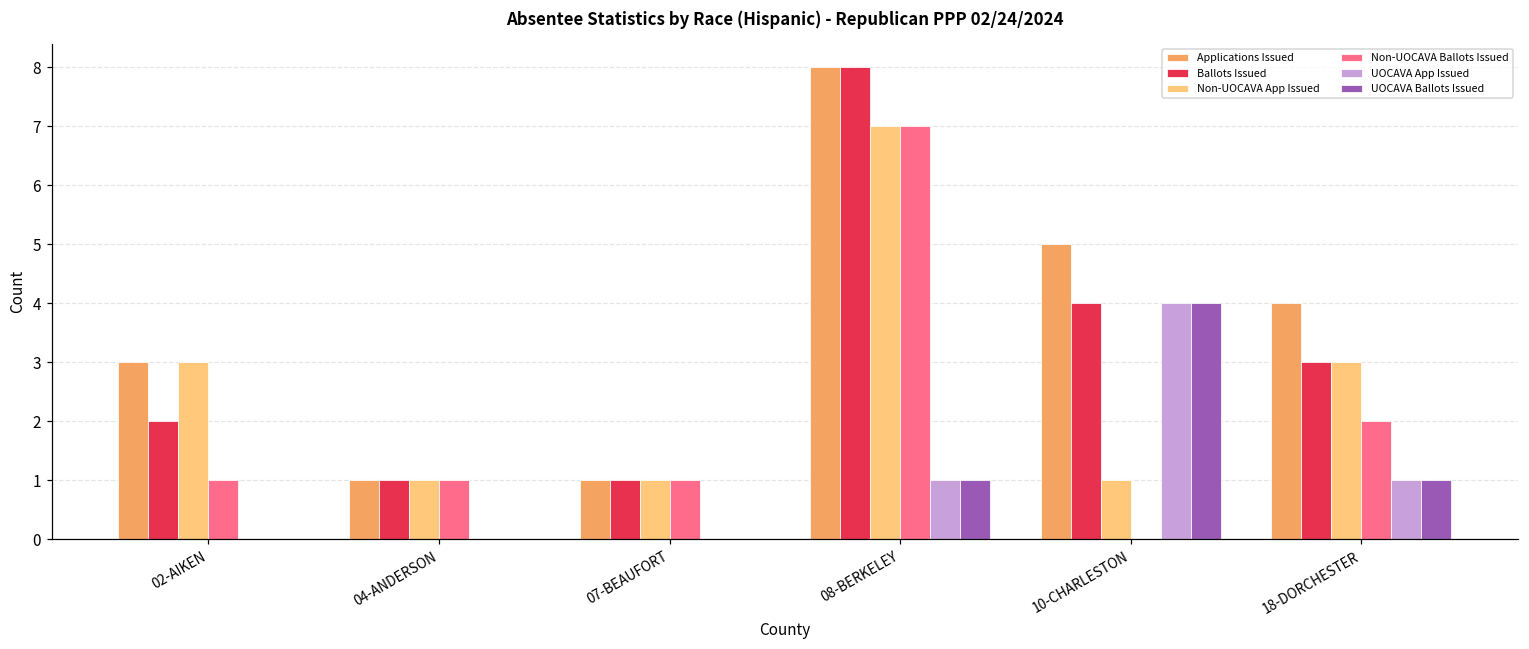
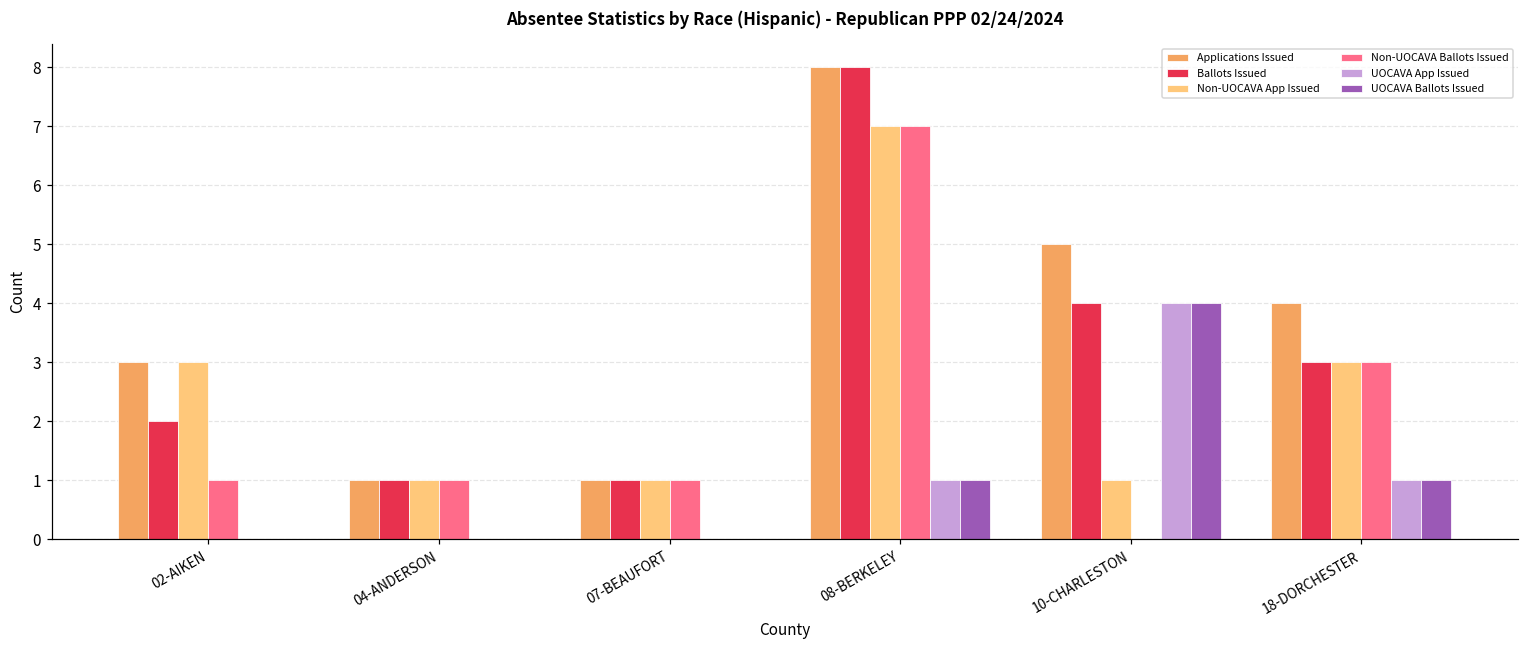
  {
    "Ballots Issued": {
      "02-AIKEN": 2,
      "04-ANDERSON": 1,
      "07-BEAUFORT": 1,
      "08-BERKELEY": 8,
      "10-CHARLESTON": 4,
      "18-DORCHESTER": 3
    },
    "Non-UOCAVA Ballots Issued": {
      "02-AIKEN": 1,
      "04-ANDERSON": 1,
      "07-BEAUFORT": 1,
      "08-BERKELEY": 7,
      "10-CHARLESTON": 0,
-     "18-DORCHESTER": 2
+     "18-DORCHESTER": 3
    },
    "UOCAVA App Issued": {
      "02-AIKEN": 0,
      "04-ANDERSON": 0,
      "07-BEAUFORT": 0,
      "08-BERKELEY": 1,
      "10-CHARLESTON": 4,
      "18-DORCHESTER": 1
    },
    "UOCAVA Ballots Issued": {
      "02-AIKEN": 0,
      "04-ANDERSON": 0,
      "07-BEAUFORT": 0,
      "08-BERKELEY": 1,
      "10-CHARLESTON": 4,
      "18-DORCHESTER": 1
    }
  }
